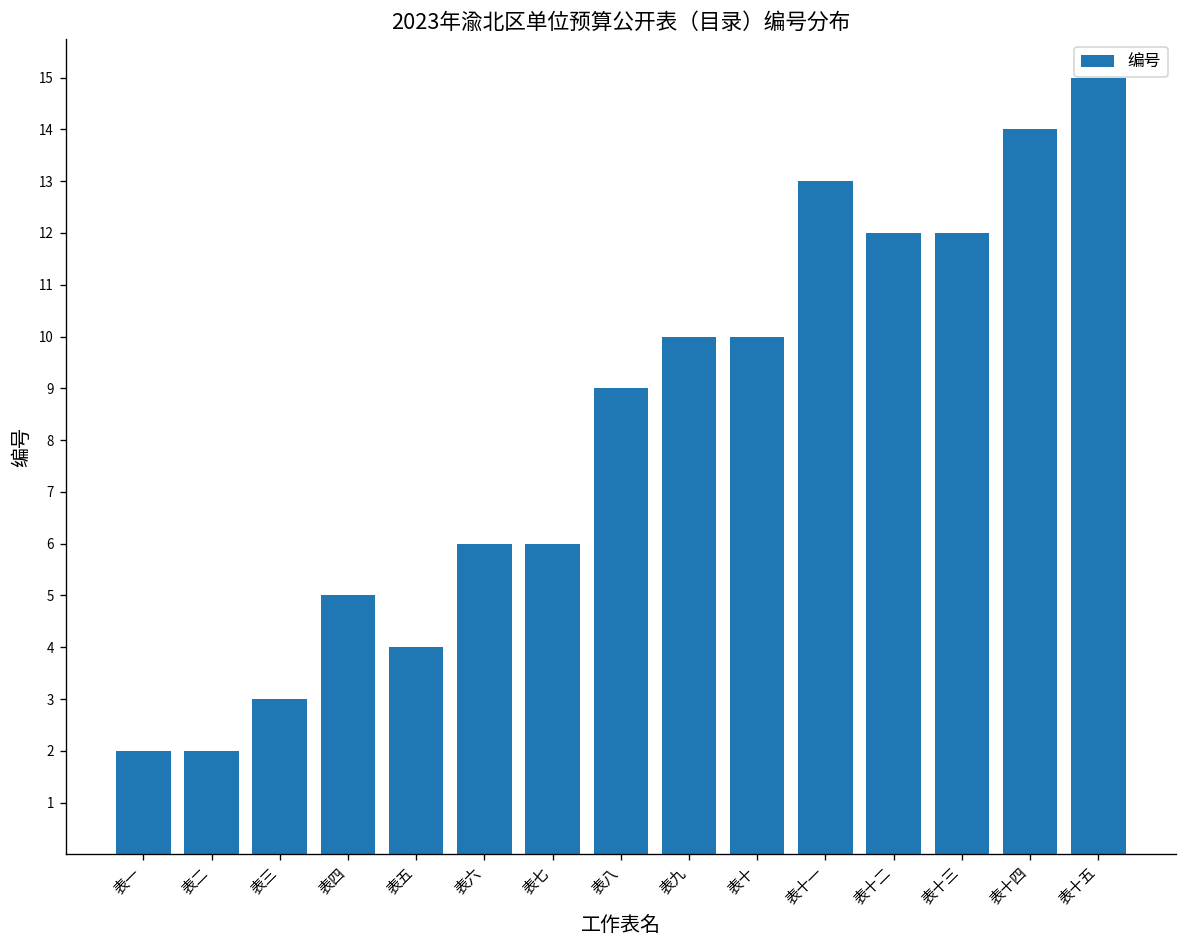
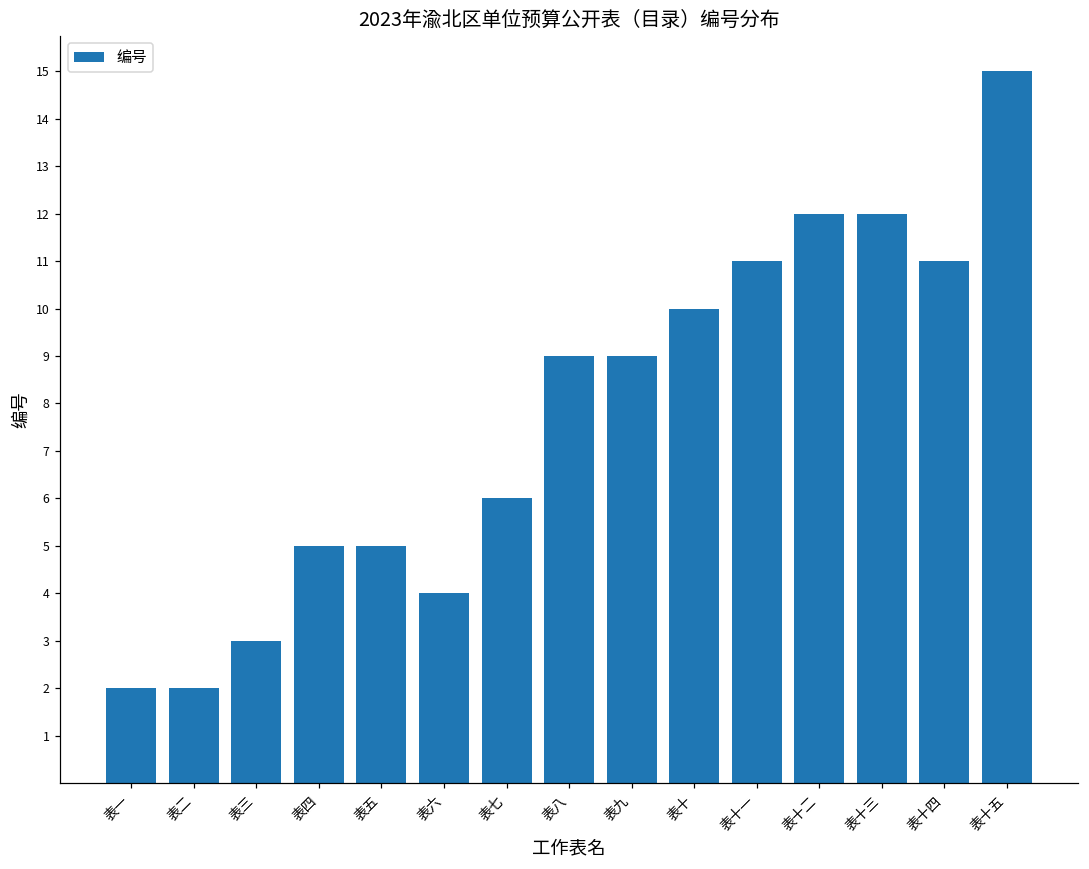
  {
    "表一": 2,
    "表二": 2,
    "表三": 3,
    "表四": 5,
-   "表五": 4,
-   "表六": 6,
+   "表五": 5,
+   "表六": 4,
    "表七": 6,
    "表八": 9,
-   "表九": 10,
+   "表九": 9,
    "表十": 10,
-   "表十一": 13,
+   "表十一": 11,
    "表十二": 12,
    "表十三": 12,
-   "表十四": 14,
+   "表十四": 11,
    "表十五": 15
  }
